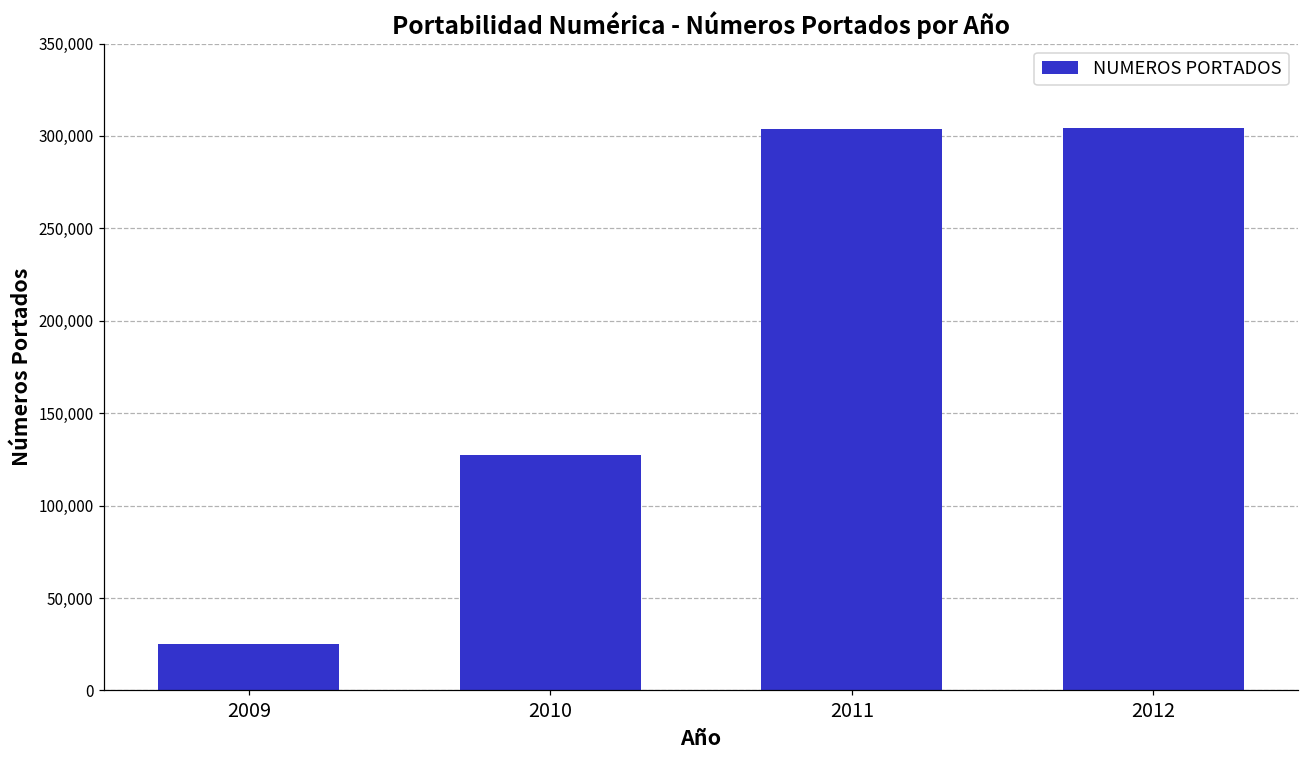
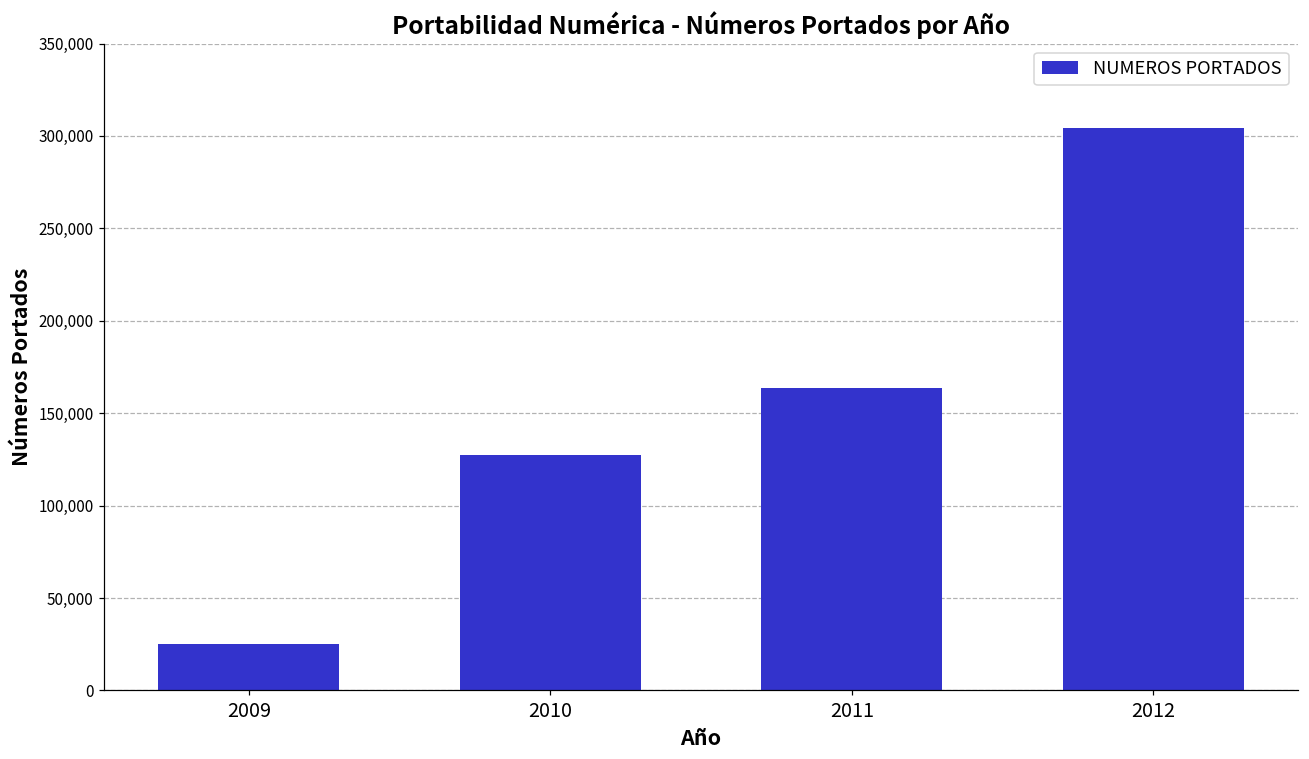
  {
    "2009": "25,000",
    "2010": "128,000",
-   "2011": "304,000",
+   "2011": "164,000",
    "2012": "305,000"
  }
